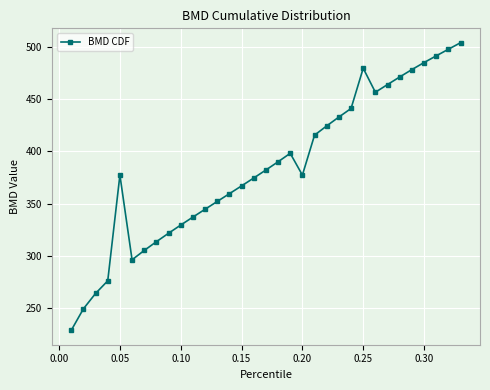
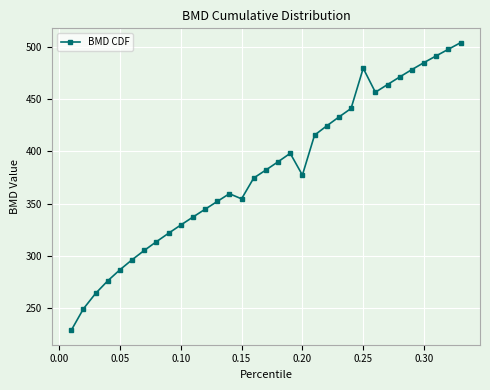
  {
-   "0.05": 377,
+   "0.05": 287,
    "0.10": 329,
-   "0.15": 367,
+   "0.15": 355,
    "0.20": 377,
    "0.25": 480,
    "0.30": 485
  }
